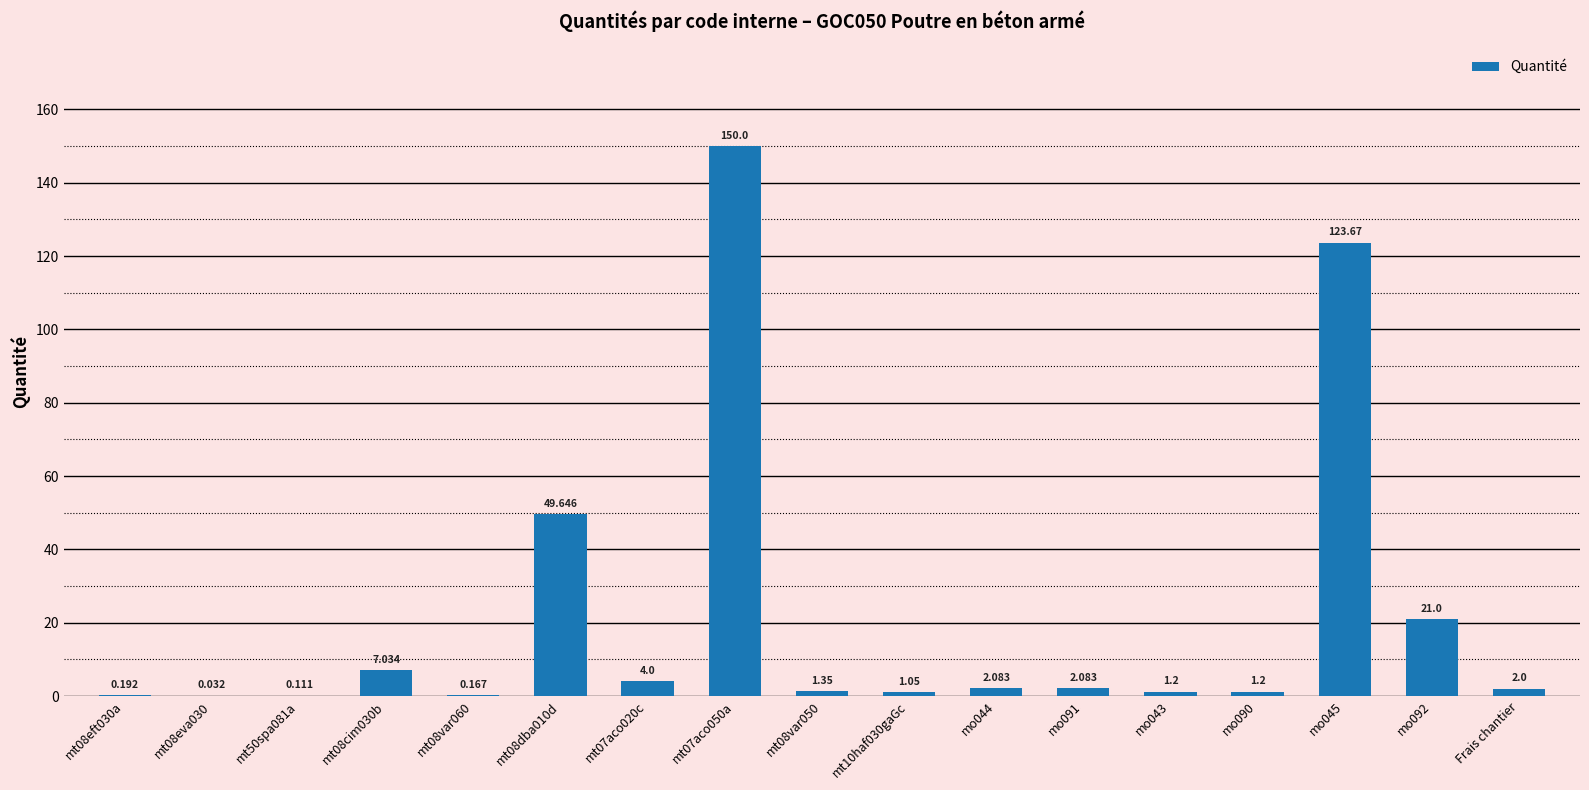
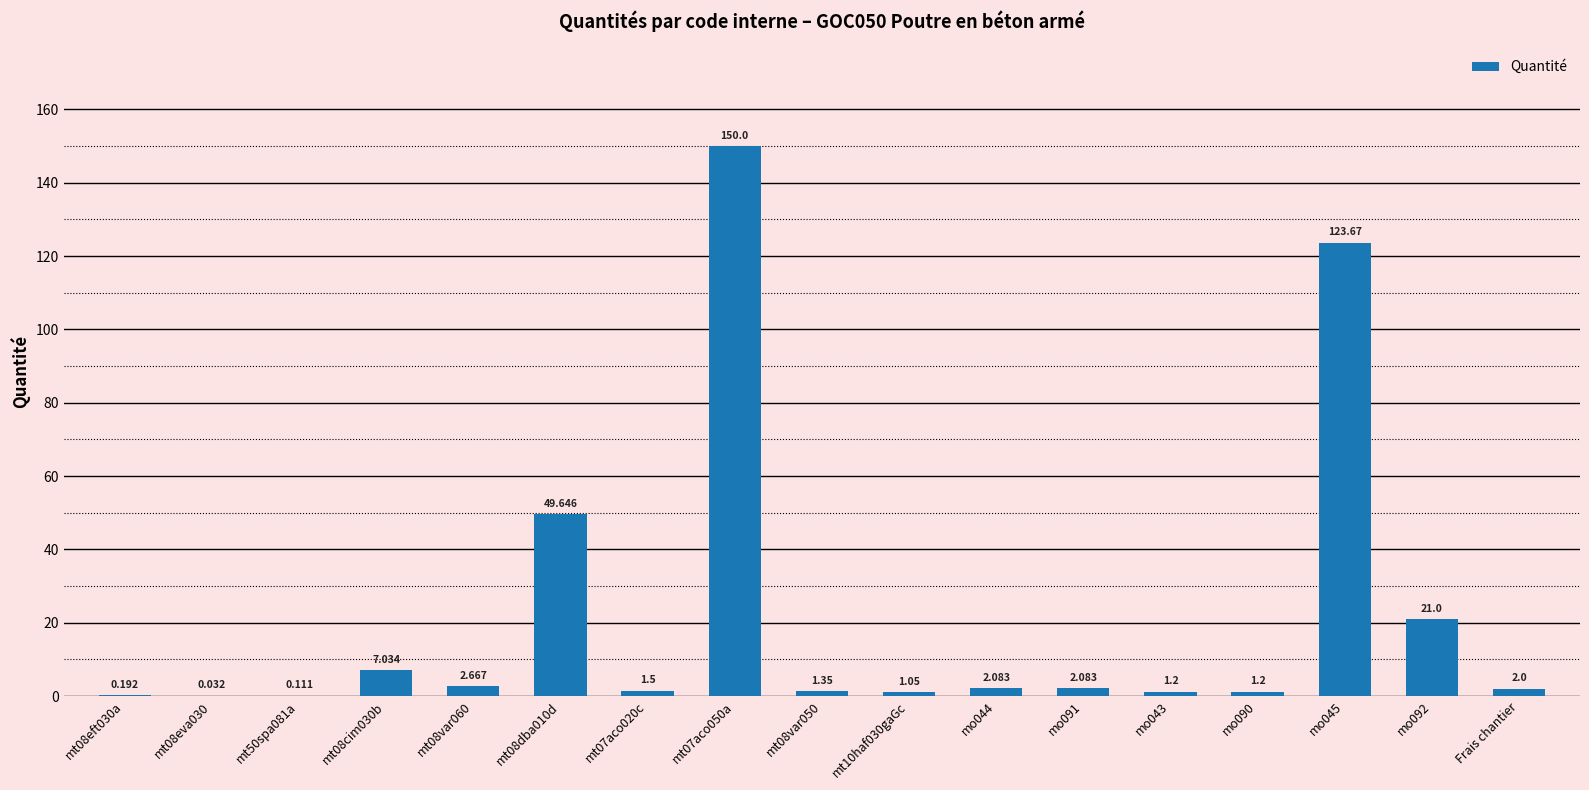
  {
    "mt08eft030a": 0.192,
    "mt08eva030": 0.032,
    "mt50spa081a": 0.111,
    "mt08cim030b": 7.034,
-   "mt08var060": 0.167,
+   "mt08var060": 2.667,
    "mt08dba010d": 49.646,
-   "mt07aco020c": 4.0,
+   "mt07aco020c": 1.5,
    "mt07aco050a": 150.0,
    "mt08var050": 1.35,
    "mt10haf030gaGc": 1.05,
    "mo044": 2.083,
    "mo091": 2.083,
    "mo043": 1.2,
    "mo090": 1.2,
    "mo045": 123.67,
    "mo092": 21.0,
    "Frais chantier": 2.0
  }
